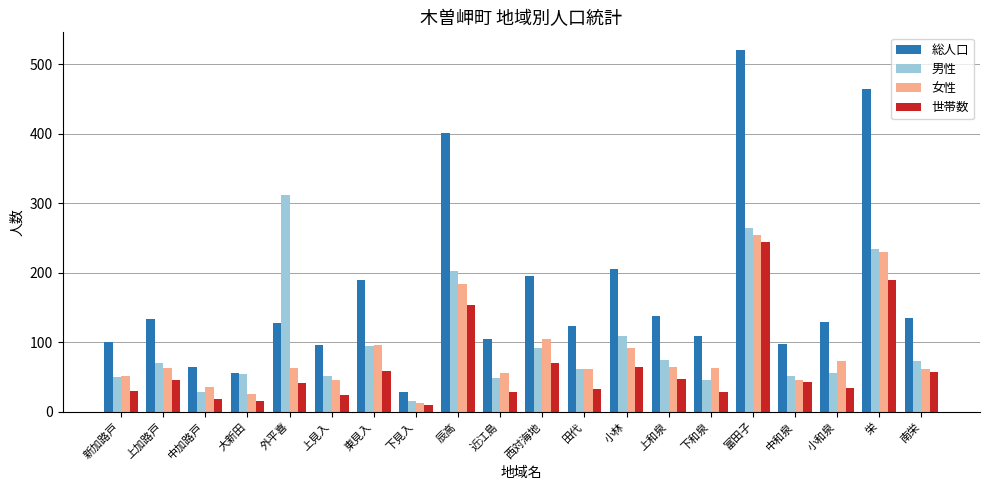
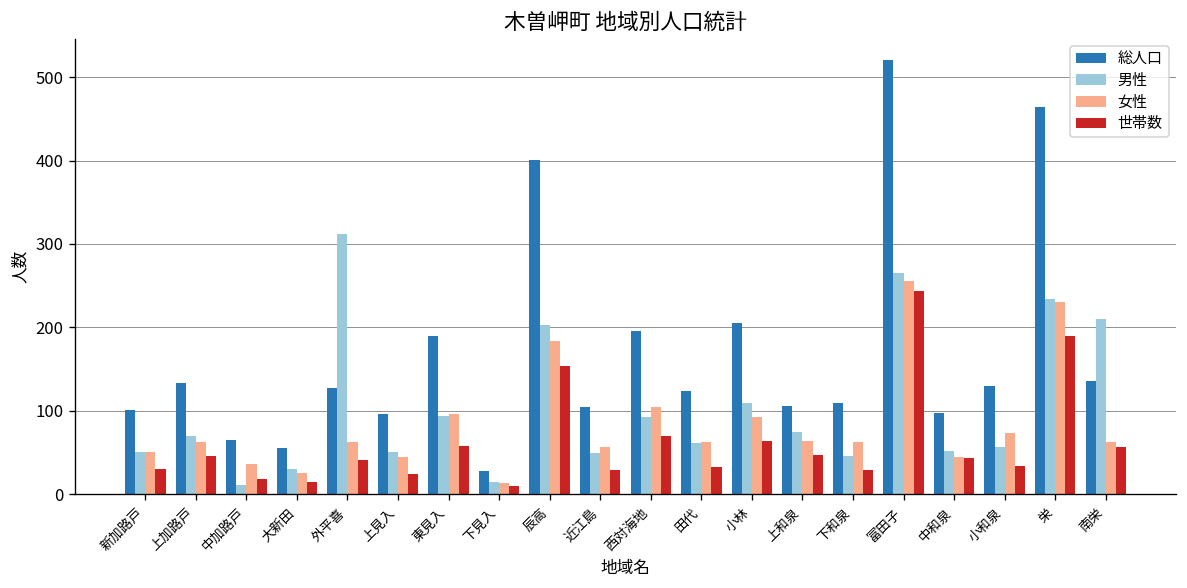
  {
    "総人口": {
      "新加路戸": 100,
      "上加路戸": 130,
      "中加路戸": 70,
      "大新田": 60,
      "外平喜": 130,
      "上見入": 100,
      "東見入": 190,
      "下見入": 30,
      "辰高": 400,
      "近江島": 110,
      "西対海地": 200,
      "田代": 120,
      "小林": 210,
-     "上和泉": 140,
+     "上和泉": 110,
      "下和泉": 110,
      "富田子": 520,
      "中和泉": 100,
      "小和泉": 130,
      "栄": 460,
      "南栄": 140
    },
    "男性": {
      "新加路戸": 50,
      "上加路戸": 70,
-     "中加路戸": 30,
-     "大新田": 50,
+     "中加路戸": 10,
+     "大新田": 30,
      "外平喜": 310,
      "上見入": 50,
      "東見入": 90,
      "下見入": 20,
      "辰高": 200,
      "近江島": 50,
      "西対海地": 90,
      "田代": 60,
      "小林": 110,
      "上和泉": 70,
      "下和泉": 50,
      "富田子": 270,
      "中和泉": 50,
      "小和泉": 60,
      "栄": 230,
-     "南栄": 70
+     "南栄": 210
    },
    "女性": {
      "新加路戸": 50,
      "上加路戸": 60,
      "中加路戸": 40,
      "大新田": 30,
      "外平喜": 60,
      "上見入": 50,
      "東見入": 100,
      "下見入": 10,
      "辰高": 180,
      "近江島": 60,
      "西対海地": 100,
      "田代": 60,
      "小林": 90,
      "上和泉": 60,
      "下和泉": 60,
      "富田子": 260,
      "中和泉": 50,
      "小和泉": 70,
      "栄": 230,
      "南栄": 60
    },
    "世帯数": {
      "新加路戸": 30,
      "上加路戸": 50,
      "中加路戸": 20,
      "大新田": 20,
      "外平喜": 40,
      "上見入": 20,
      "東見入": 60,
      "下見入": 10,
      "辰高": 150,
      "近江島": 30,
      "西対海地": 70,
      "田代": 30,
      "小林": 60,
      "上和泉": 50,
      "下和泉": 30,
      "富田子": 240,
      "中和泉": 40,
      "小和泉": 30,
      "栄": 190,
      "南栄": 60
    }
  }
